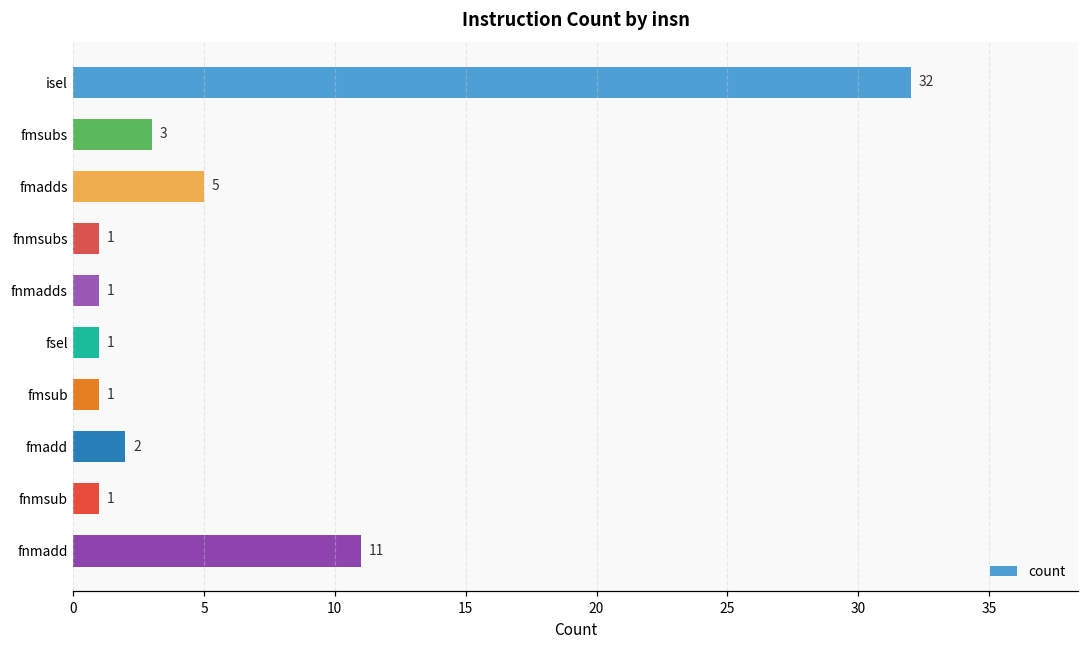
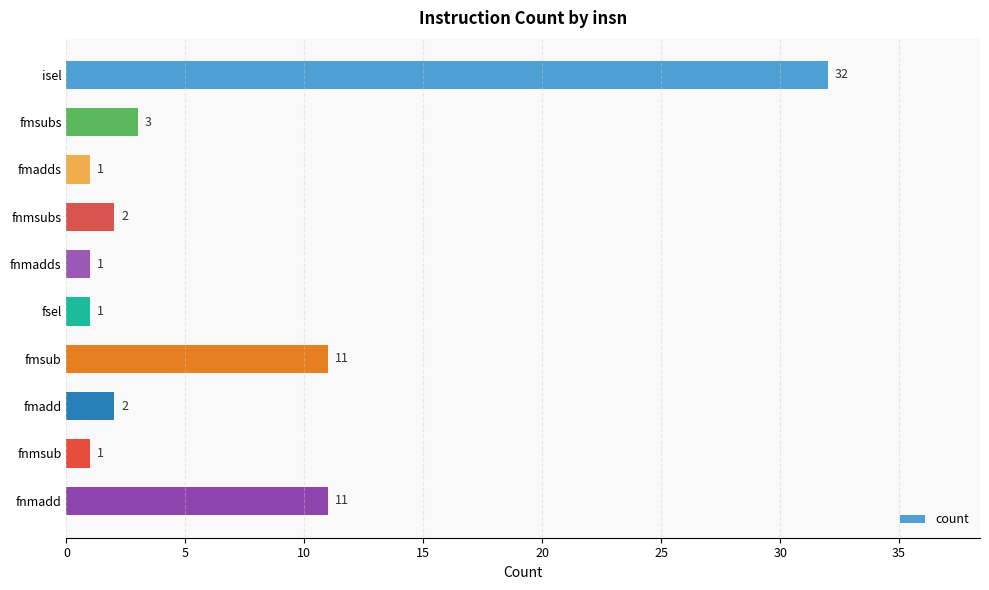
  {
    "isel": 32,
    "fmsubs": 3,
-   "fmadds": 5,
-   "fnmsubs": 1,
+   "fmadds": 1,
+   "fnmsubs": 2,
    "fnmadds": 1,
    "fsel": 1,
-   "fmsub": 1,
+   "fmsub": 11,
    "fmadd": 2,
    "fnmsub": 1,
    "fnmadd": 11
  }
